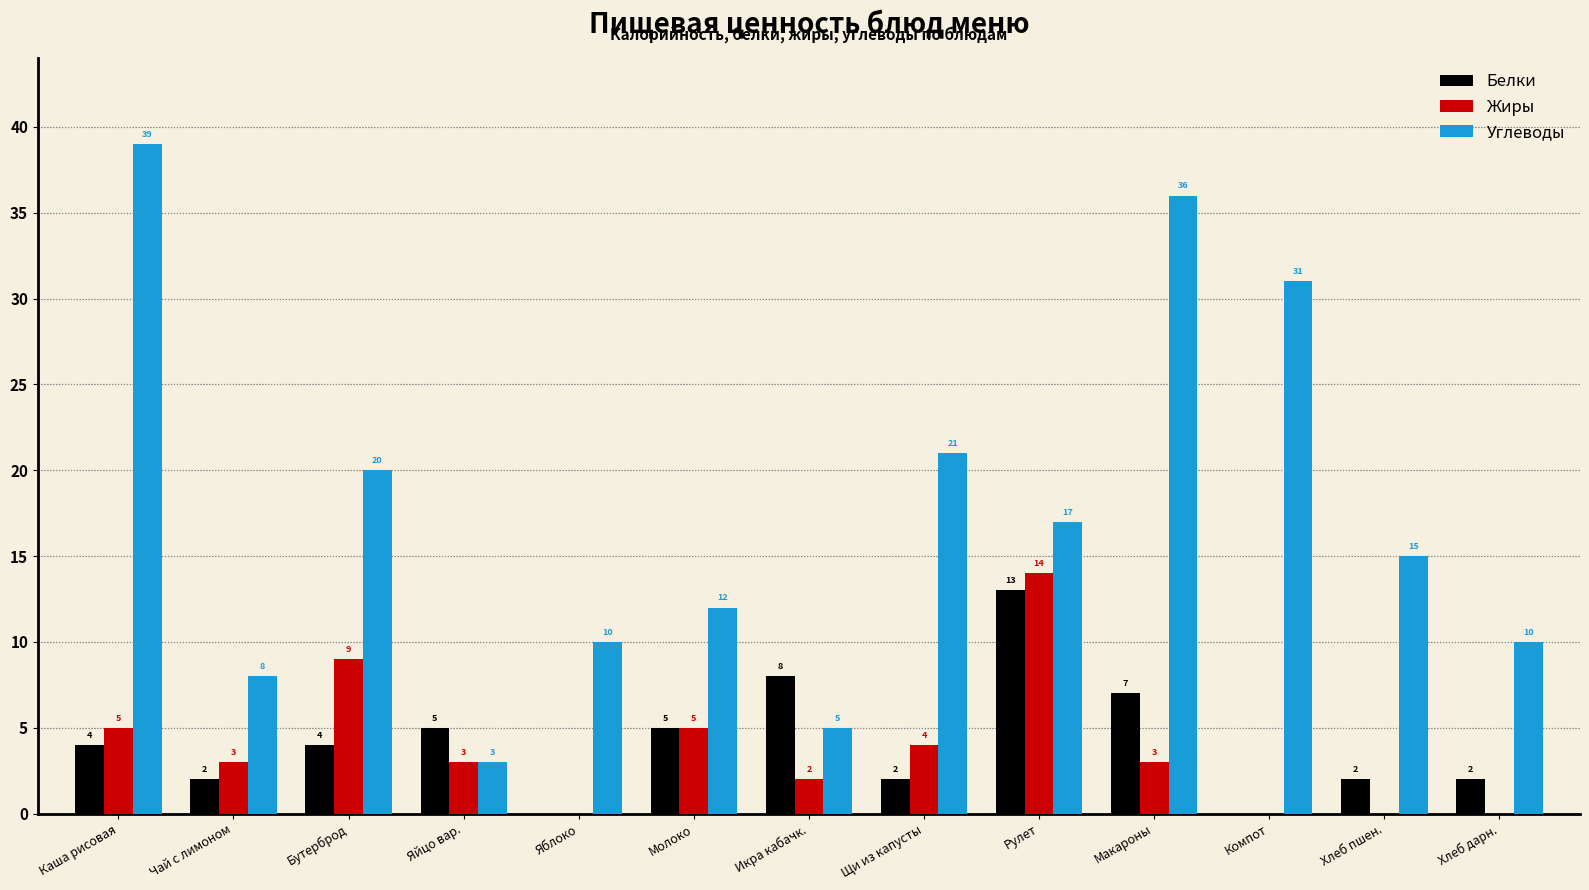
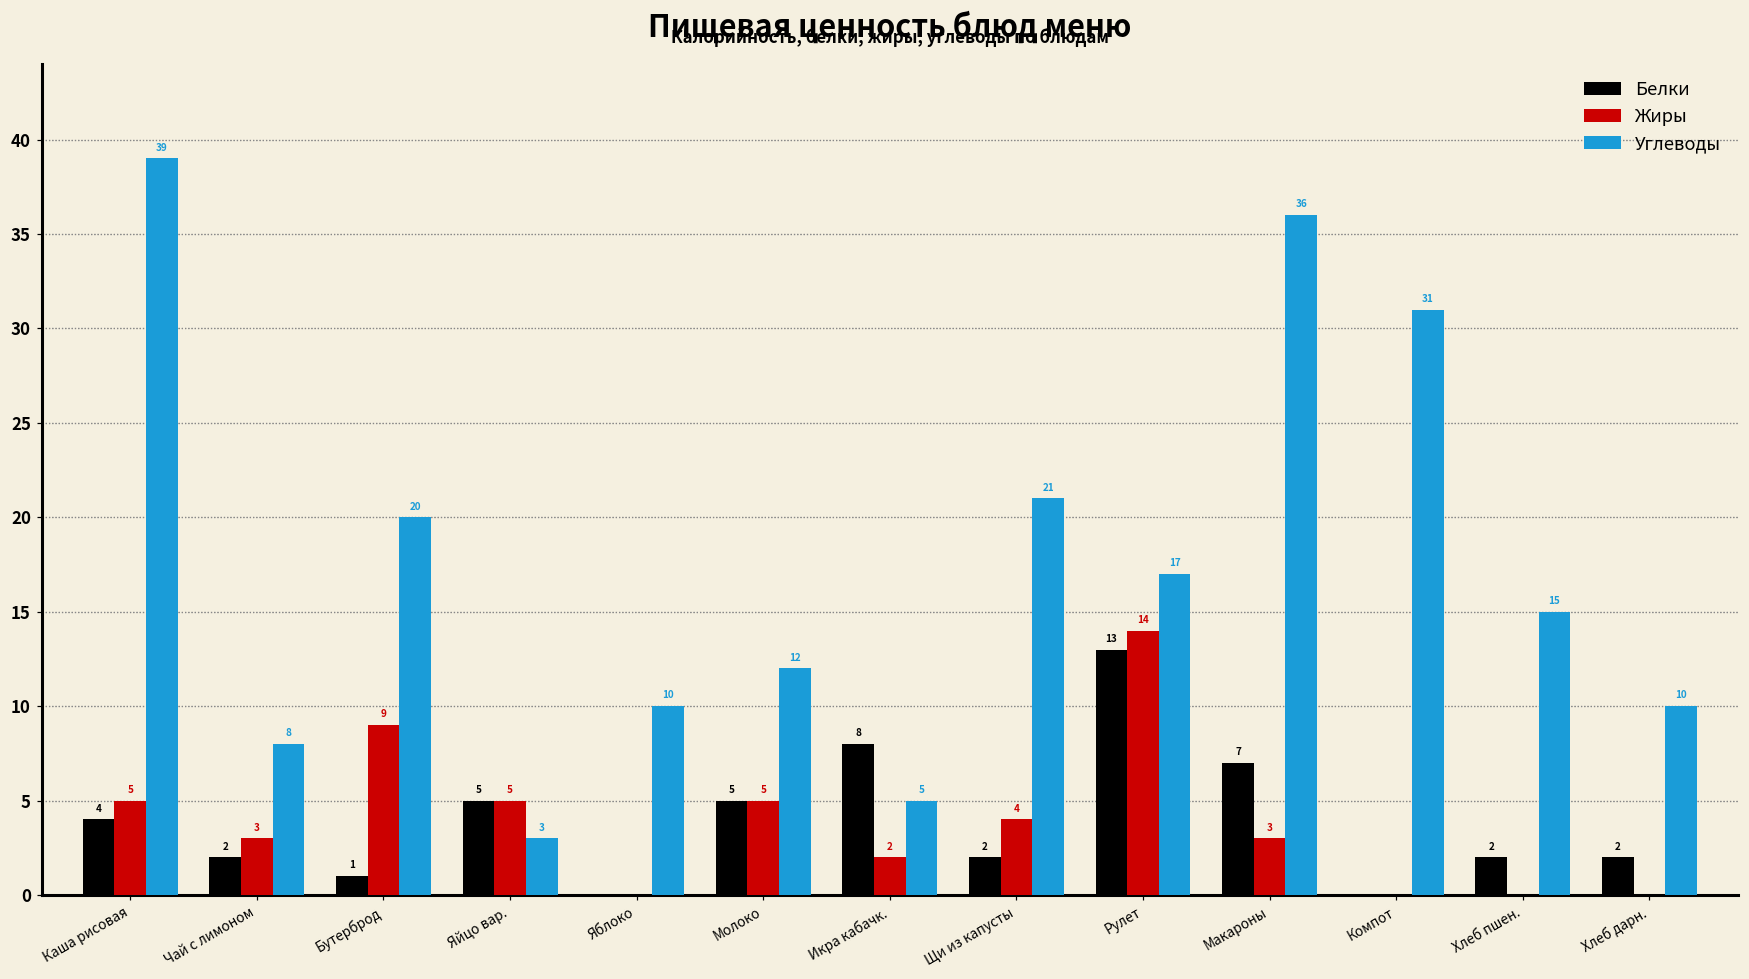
  {
    "Белки": {
      "Каша рисовая": 4,
      "Чай с лимоном": 2,
-     "Бутерброд": 4,
+     "Бутерброд": 1,
      "Яйцо вар.": 5,
      "Молоко": 5,
      "Икра кабачк.": 8,
      "Щи из капусты": 2,
      "Рулет": 13,
      "Макароны": 7,
      "Хлеб пшен.": 2,
      "Хлеб дарн.": 2
    },
    "Жиры": {
      "Каша рисовая": 5,
      "Чай с лимоном": 3,
      "Бутерброд": 9,
-     "Яйцо вар.": 3,
+     "Яйцо вар.": 5,
      "Молоко": 5,
      "Икра кабачк.": 2,
      "Щи из капусты": 4,
      "Рулет": 14,
      "Макароны": 3
    },
    "Углеводы": {
      "Каша рисовая": 39,
      "Чай с лимоном": 8,
      "Бутерброд": 20,
      "Яйцо вар.": 3,
      "Яблоко": 10,
      "Молоко": 12,
      "Икра кабачк.": 5,
      "Щи из капусты": 21,
      "Рулет": 17,
      "Макароны": 36,
      "Компот": 31,
      "Хлеб пшен.": 15,
      "Хлеб дарн.": 10
    }
  }
